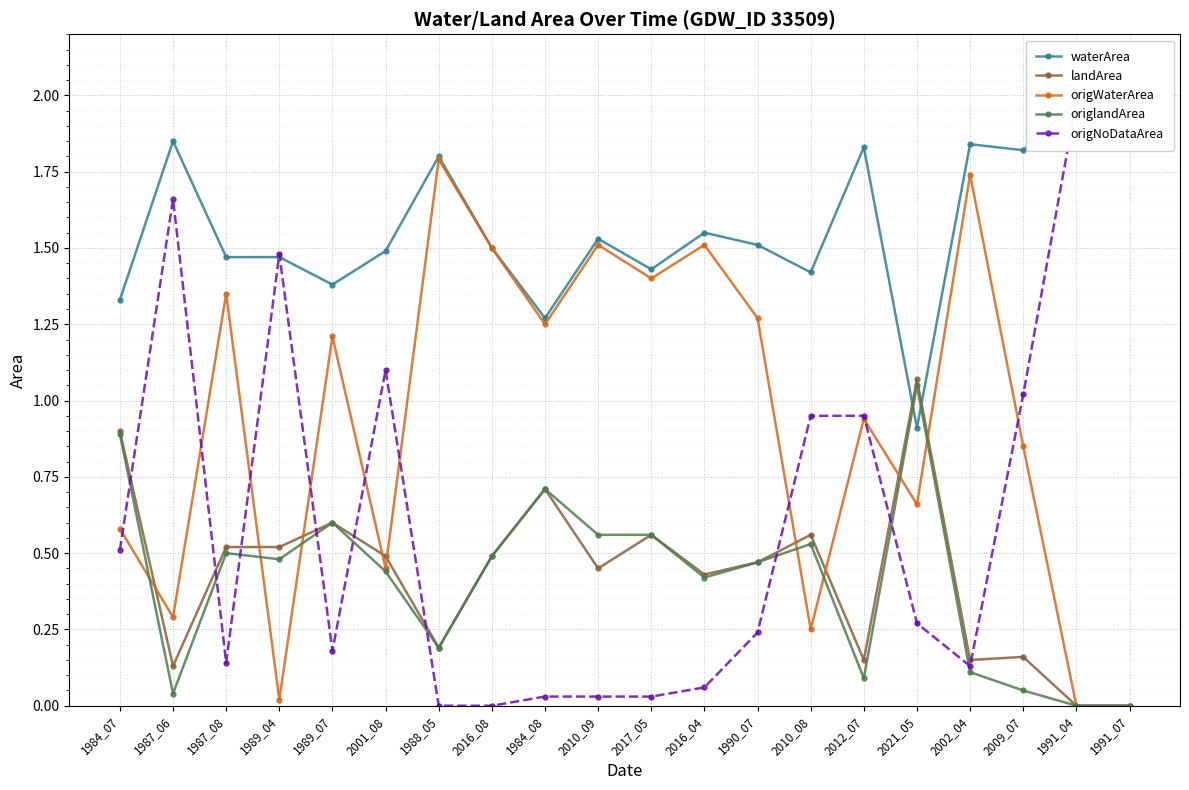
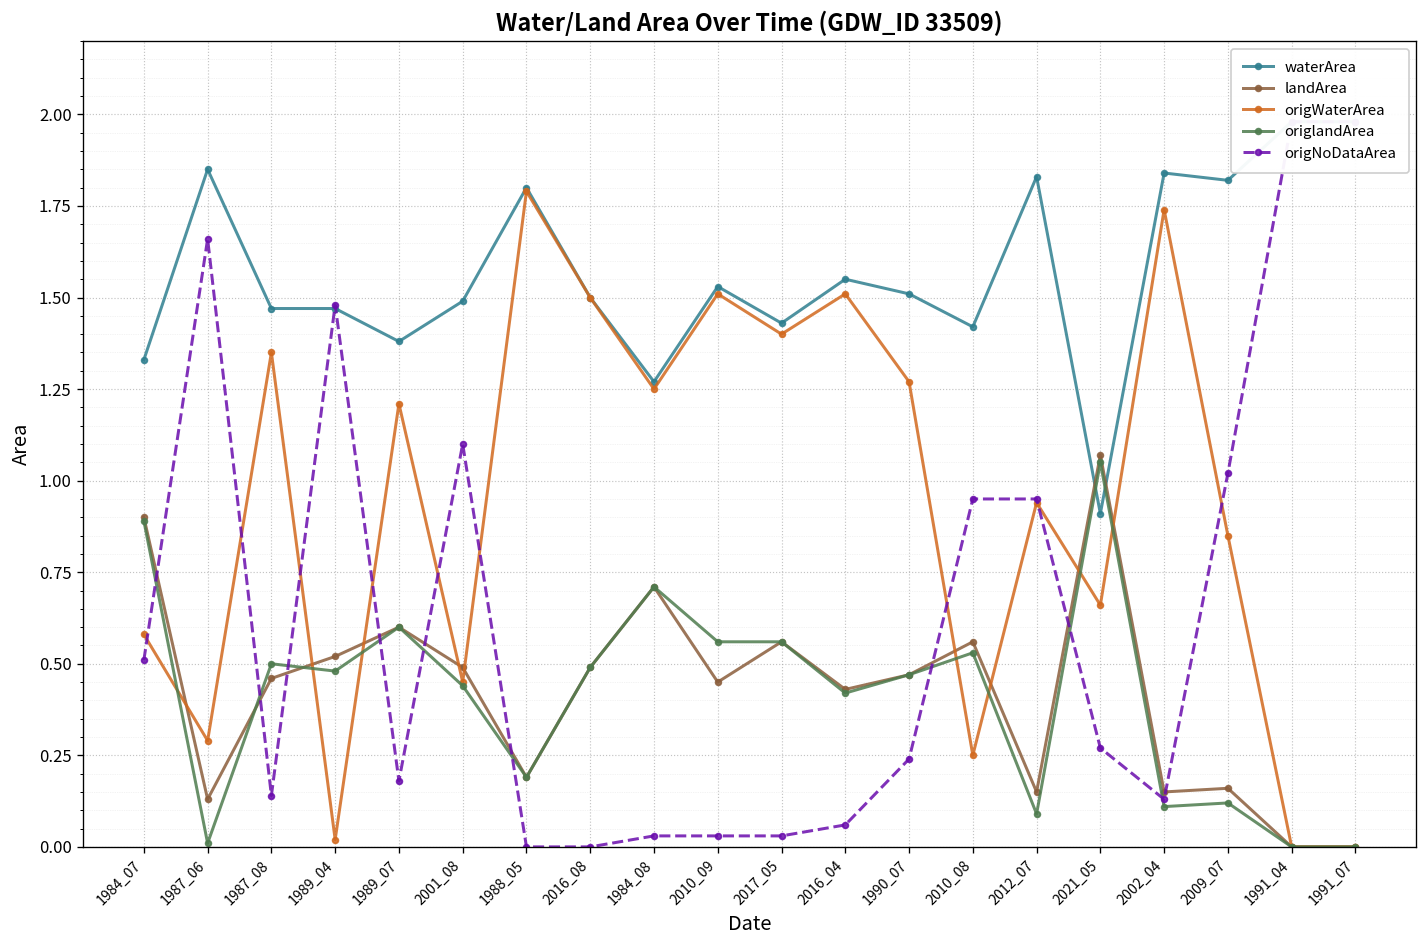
  {
    "waterArea": {
      "1984_07": 1.33,
      "1987_06": 1.85,
      "1987_08": 1.47,
      "1989_04": 1.47,
      "1989_07": 1.38,
      "2001_08": 1.49,
      "1988_05": 1.80,
      "1984_08": 1.27,
      "2010_09": 1.53,
      "2017_05": 1.43,
      "2016_04": 1.55,
      "1990_07": 1.51,
      "2010_08": 1.42,
      "2012_07": 1.83,
      "2021_05": 0.91,
      "2002_04": 1.84,
      "2009_07": 1.82
    },
    "landArea": {
      "1984_07": 0.90,
      "1987_06": 0.13,
-     "1987_08": 0.52,
+     "1987_08": 0.46,
      "1989_04": 0.52,
      "2001_08": 0.49,
      "2010_09": 0.45,
      "2016_04": 0.43,
      "2010_08": 0.56,
      "2012_07": 0.15,
      "2021_05": 1.07,
      "2002_04": 0.15,
      "2009_07": 0.16
    },
    "origWaterArea": {
      "1984_07": 0.58,
      "1987_06": 0.29,
      "1987_08": 1.35,
      "1989_04": 0.02,
      "1989_07": 1.21,
      "2001_08": 0.45,
      "1988_05": 1.79,
      "1984_08": 1.25,
      "2010_09": 1.51,
      "2017_05": 1.40,
      "2016_04": 1.51,
      "1990_07": 1.27,
      "2010_08": 0.25,
      "2012_07": 0.94,
      "2021_05": 0.66,
      "2002_04": 1.74,
      "2009_07": 0.85
    },
    "origlandArea": {
      "1984_07": 0.89,
-     "1987_06": 0.04,
+     "1987_06": 0.01,
      "1987_08": 0.50,
      "1989_04": 0.48,
      "2001_08": 0.44,
      "2010_09": 0.56,
      "2016_04": 0.42,
      "2010_08": 0.53,
      "2012_07": 0.09,
      "2021_05": 1.05,
      "2002_04": 0.11,
-     "2009_07": 0.05
+     "2009_07": 0.12
    },
    "origNoDataArea": {
      "1984_07": 0.51,
      "1987_06": 1.66,
      "1987_08": 0.14,
      "1989_04": 1.48,
      "1989_07": 0.18,
      "2001_08": 1.10,
      "1988_05": 0.00,
      "2016_08": 0.00,
      "1984_08": 0.03,
      "2010_09": 0.03,
      "2017_05": 0.03,
      "2016_04": 0.06,
      "1990_07": 0.24,
      "2010_08": 0.95,
      "2012_07": 0.95,
      "2021_05": 0.27,
      "2002_04": 0.13,
      "2009_07": 1.02
    }
  }
